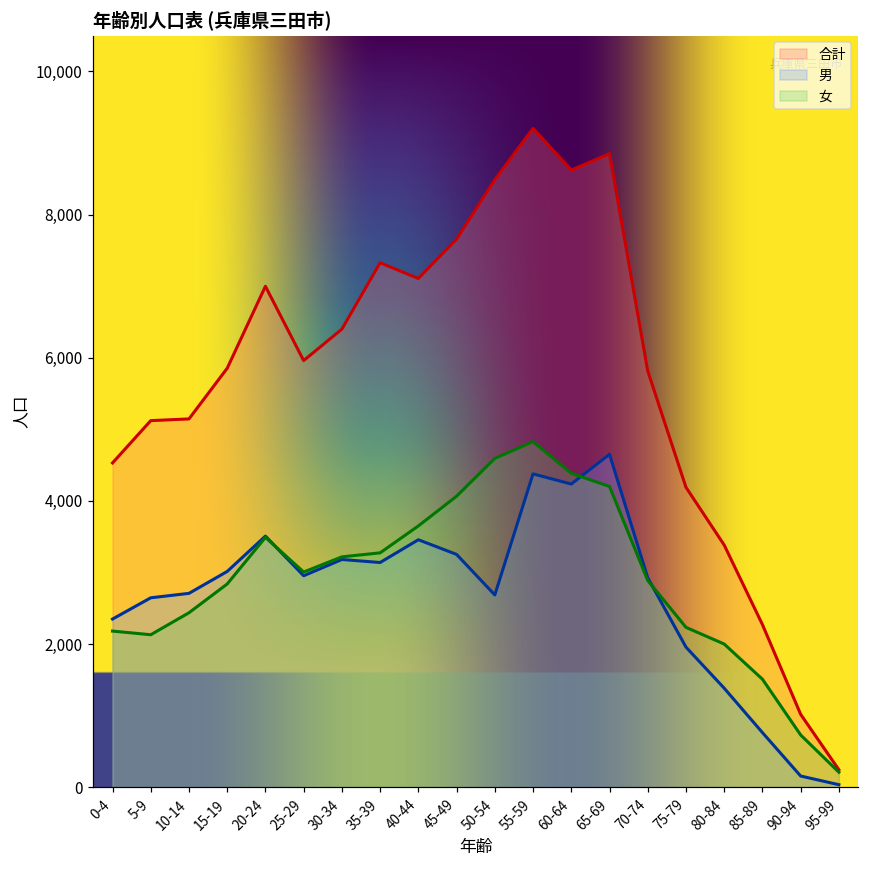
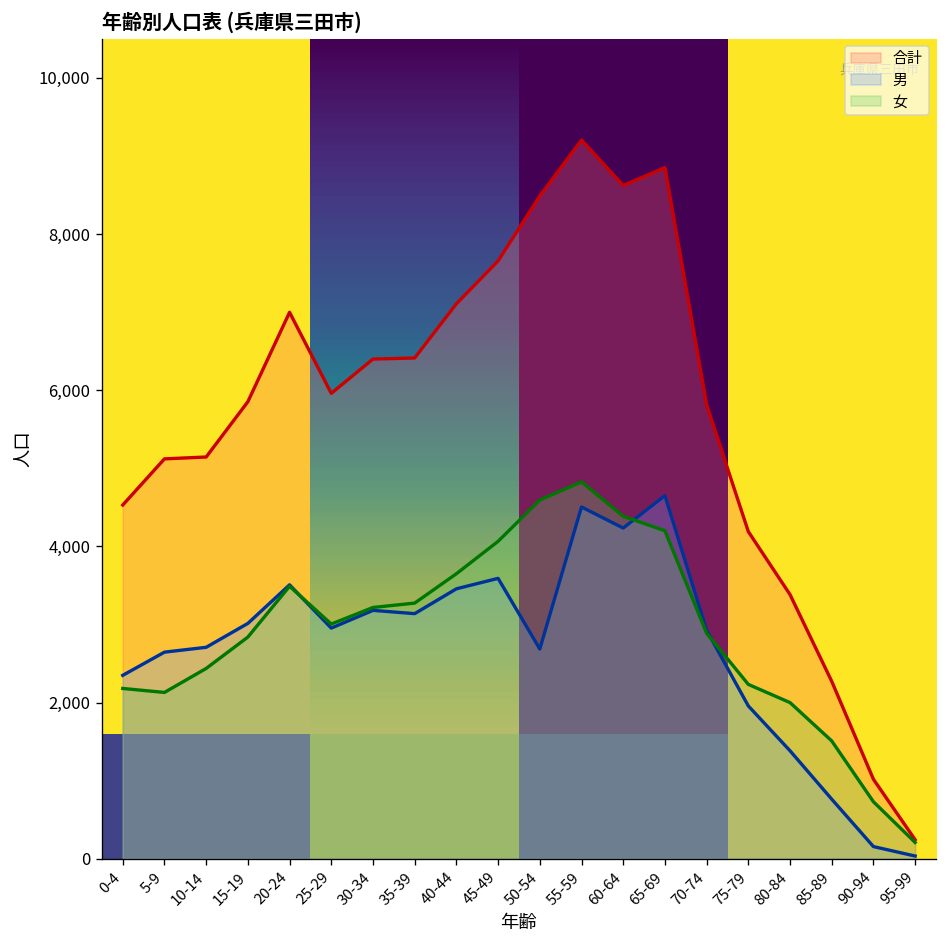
  {
    "合計": {
      "0-4": "4,500",
      "5-9": "5,100",
      "10-14": "5,100",
      "15-19": "5,900",
      "20-24": "7,000",
      "25-29": "6,000",
      "30-34": "6,400",
-     "35-39": "7,300",
+     "35-39": "6,400",
      "40-44": "7,100",
      "45-49": "7,700",
      "50-54": "8,500",
      "55-59": "9,200",
      "60-64": "8,600",
      "65-69": "8,900",
      "70-74": "5,800",
      "75-79": "4,200",
      "80-84": "3,400",
      "85-89": "2,300",
      "90-94": "1,000"
    },
    "男": {
      "0-4": "2,300",
      "5-9": "2,600",
      "10-14": "2,700",
      "15-19": "3,000",
      "25-29": "3,000",
      "35-39": "3,100",
      "40-44": "3,500",
-     "45-49": "3,300",
+     "45-49": "3,600",
      "50-54": "2,700",
-     "55-59": "4,400",
+     "55-59": "4,500",
      "60-64": "4,200",
      "65-69": "4,700",
      "75-79": "2,000",
      "80-84": "1,400",
      "85-89": "800",
      "90-94": "200",
      "95-99": "0"
    },
    "女": {
      "0-4": "2,200",
      "5-9": "2,100",
      "10-14": "2,400",
      "15-19": "2,800",
      "25-29": "3,000",
      "35-39": "3,300",
      "40-44": "3,700",
      "45-49": "4,100",
      "50-54": "4,600",
      "55-59": "4,800",
      "60-64": "4,400",
      "65-69": "4,200",
      "75-79": "2,200",
      "80-84": "2,000",
      "85-89": "1,500",
      "90-94": "700"
    }
  }
